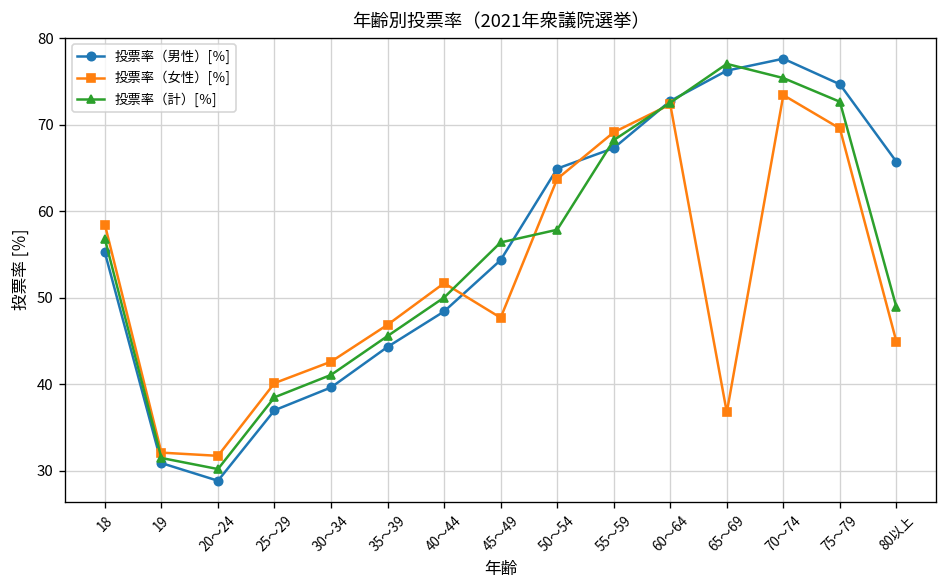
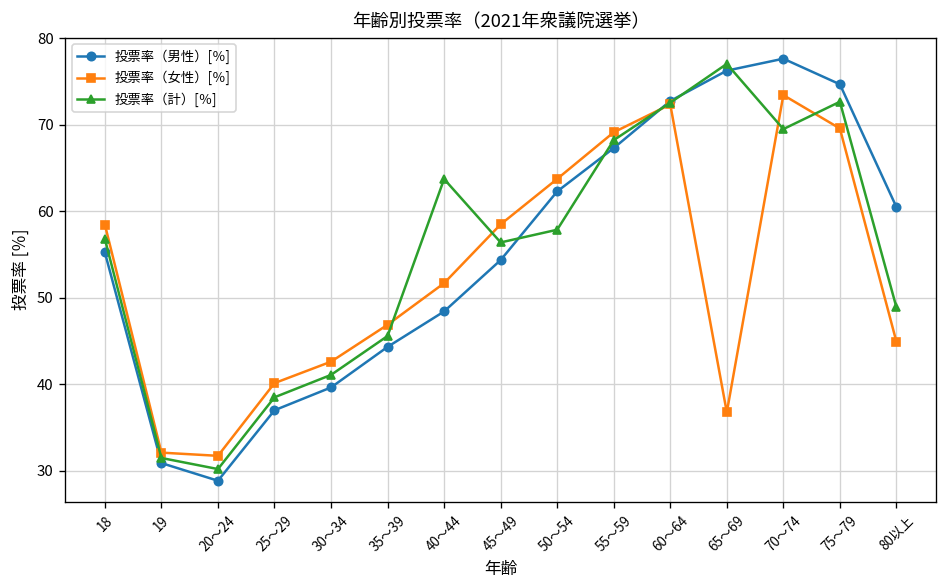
  {
    "投票率（男性）[％]": {
      "18": 55,
      "19": 31,
      "20～24": 29,
      "25～29": 37,
      "30～34": 40,
      "35～39": 44,
      "40～44": 48,
      "45～49": 54,
-     "50～54": 65,
+     "50～54": 62,
      "55～59": 67,
      "65～69": 76,
      "70～74": 78,
      "75～79": 75,
-     "80以上": 66
+     "80以上": 60
    },
    "投票率（女性）[％]": {
      "18": 58,
      "19": 32,
      "20～24": 32,
      "25～29": 40,
      "30～34": 43,
      "35～39": 47,
      "40～44": 52,
-     "45～49": 48,
+     "45～49": 58,
      "50～54": 64,
      "55～59": 69,
      "65～69": 37,
      "70～74": 73,
      "75～79": 70,
      "80以上": 45
    },
    "投票率（計）[％]": {
      "18": 57,
      "19": 31,
      "20～24": 30,
      "25～29": 38,
      "30～34": 41,
      "35～39": 46,
-     "40～44": 50,
+     "40～44": 64,
      "45～49": 56,
      "50～54": 58,
      "55～59": 68,
      "65～69": 77,
-     "70～74": 75,
+     "70～74": 70,
      "75～79": 73,
      "80以上": 49
    }
  }
